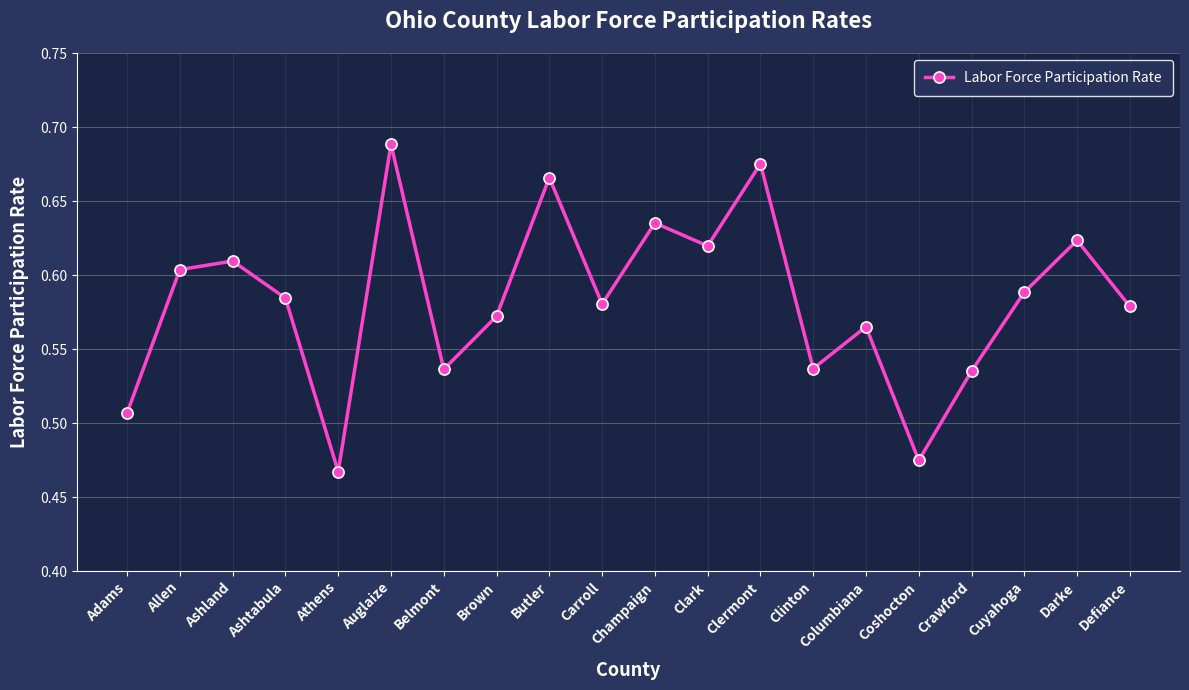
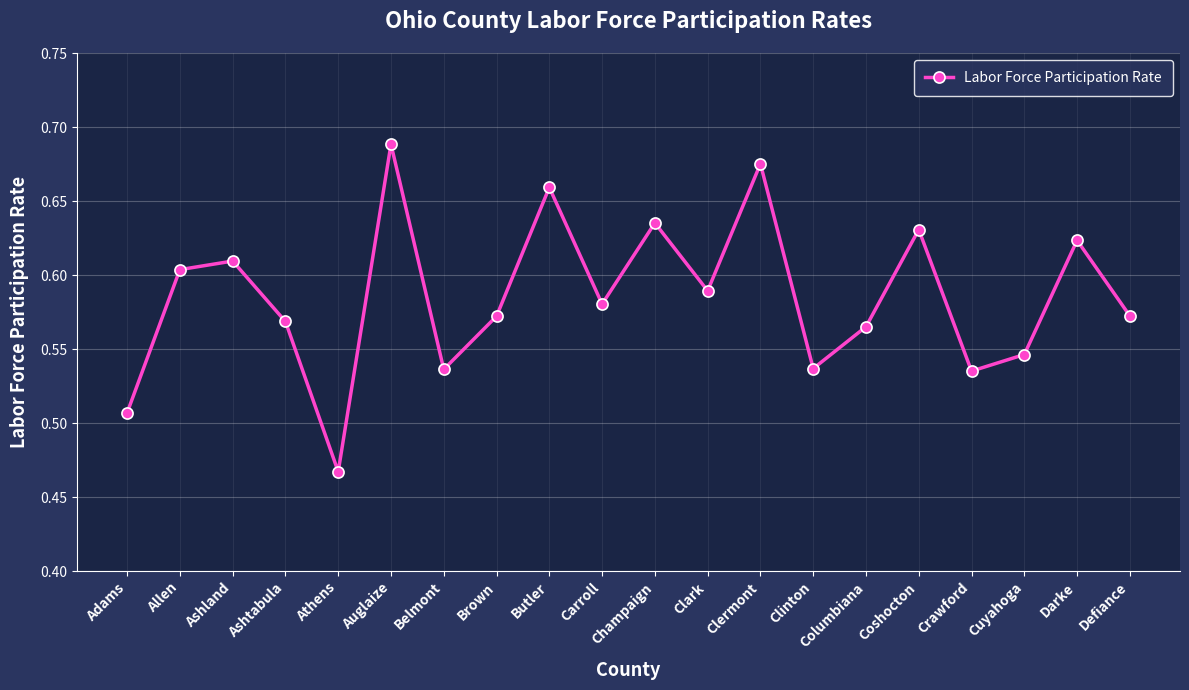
  {
    "Adams": 0.507,
    "Allen": 0.604,
    "Ashland": 0.609,
-   "Ashtabula": 0.584,
+   "Ashtabula": 0.569,
    "Athens": 0.467,
    "Auglaize": 0.688,
    "Belmont": 0.536,
    "Brown": 0.572,
-   "Butler": 0.666,
+   "Butler": 0.659,
    "Carroll": 0.580,
    "Champaign": 0.635,
-   "Clark": 0.620,
+   "Clark": 0.589,
    "Clermont": 0.675,
    "Clinton": 0.537,
    "Columbiana": 0.565,
-   "Coshocton": 0.475,
+   "Coshocton": 0.631,
    "Crawford": 0.535,
-   "Cuyahoga": 0.588,
+   "Cuyahoga": 0.546,
    "Darke": 0.623,
-   "Defiance": 0.579
+   "Defiance": 0.572
  }
